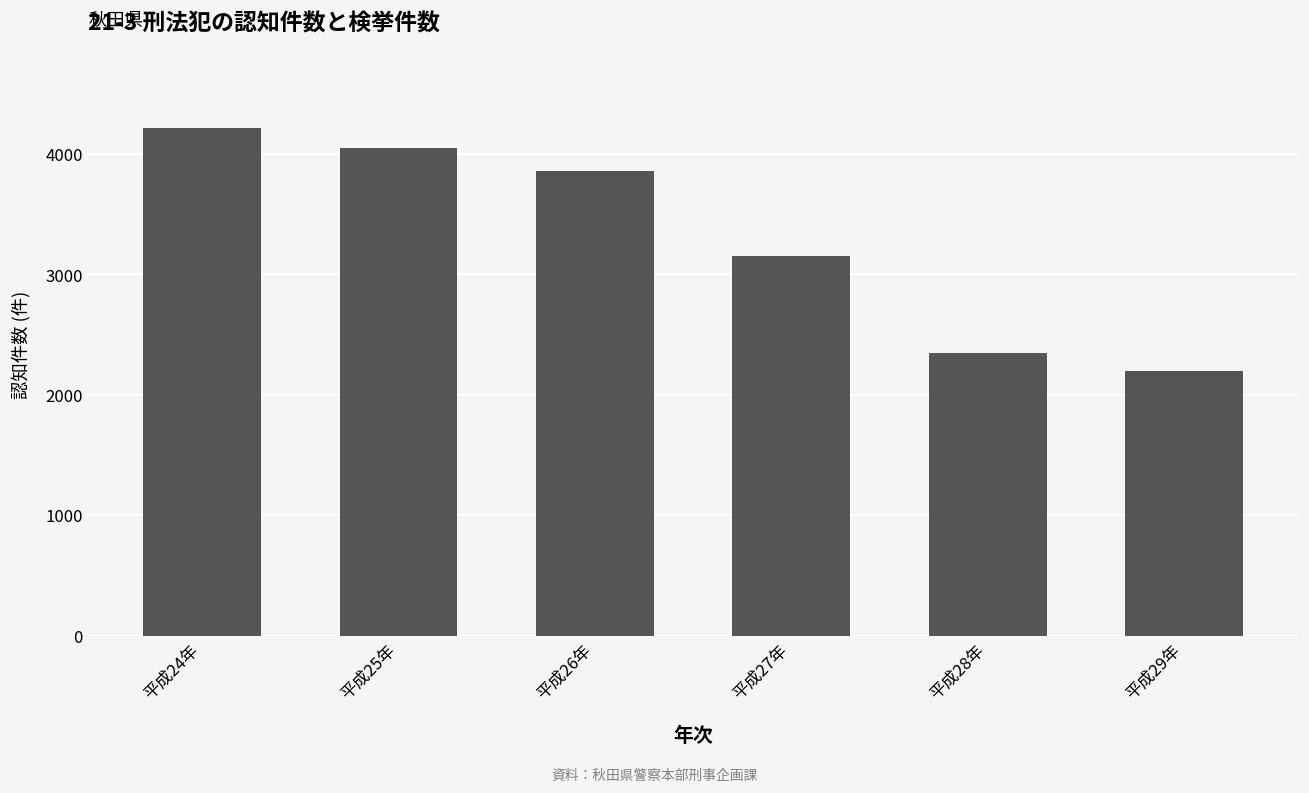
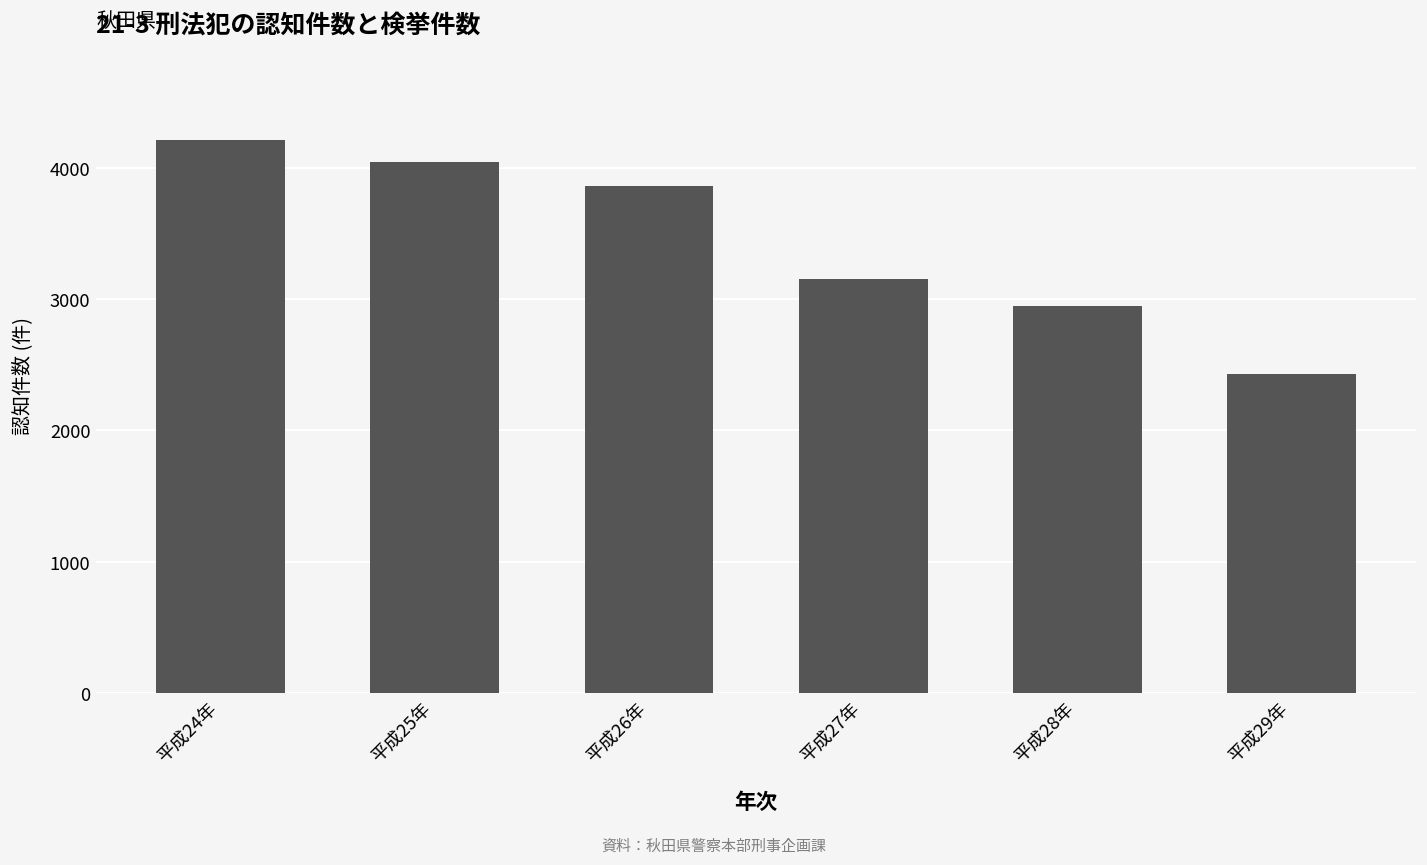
  {
    "平成24年": 4210,
    "平成25年": 4050,
    "平成26年": 3860,
    "平成27年": 3150,
-   "平成28年": 2350,
-   "平成29年": 2190
+   "平成28年": 2950,
+   "平成29年": 2430
  }
